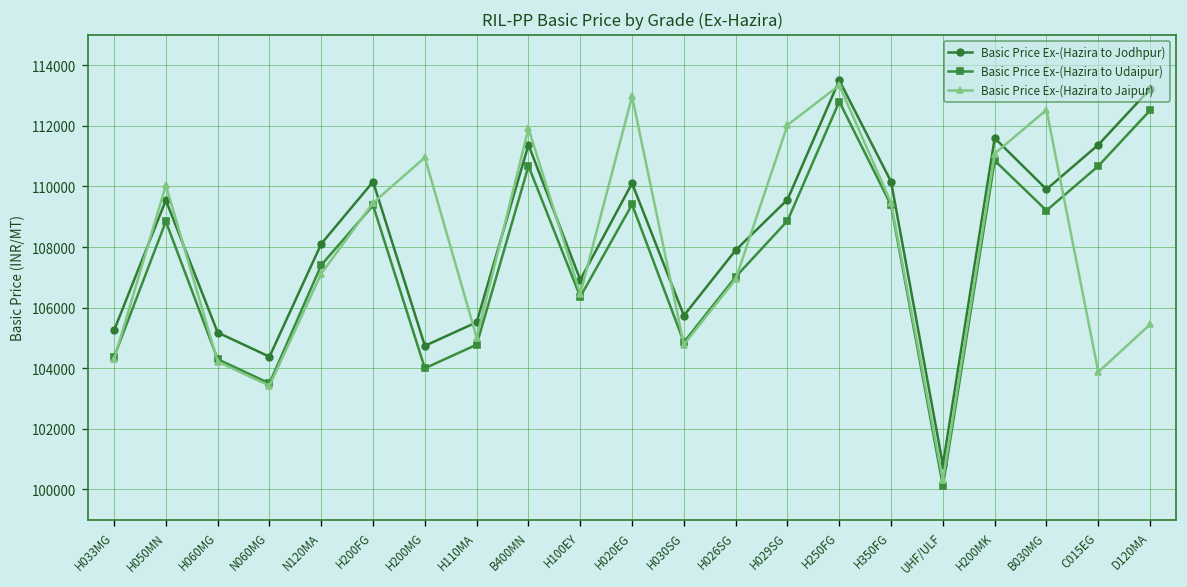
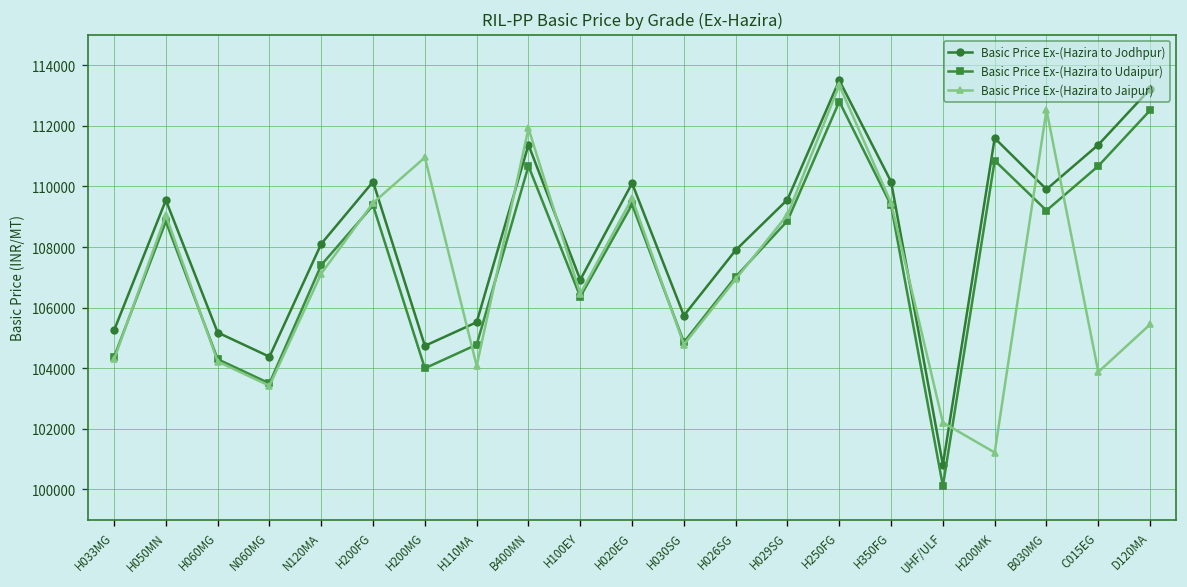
  {
    "Basic Price Ex-(Hazira to Jaipur)": {
-     "H050MN": 110000,
+     "H050MN": 109000,
      "N120MA": 107100,
      "H200MG": 111000,
-     "H110MA": 105000,
+     "H110MA": 104100,
      "B400MN": 111900,
      "H100EY": 106500,
-     "H020EG": 113000,
-     "H029SG": 112000,
+     "H020EG": 109600,
+     "H029SG": 109100,
      "H250FG": 113300,
-     "UHF/ULF": 100300,
-     "H200MK": 111100,
+     "UHF/ULF": 102200,
+     "H200MK": 101200,
      "B030MG": 112500,
      "C015EG": 103900,
      "D120MA": 105400
    }
  }
